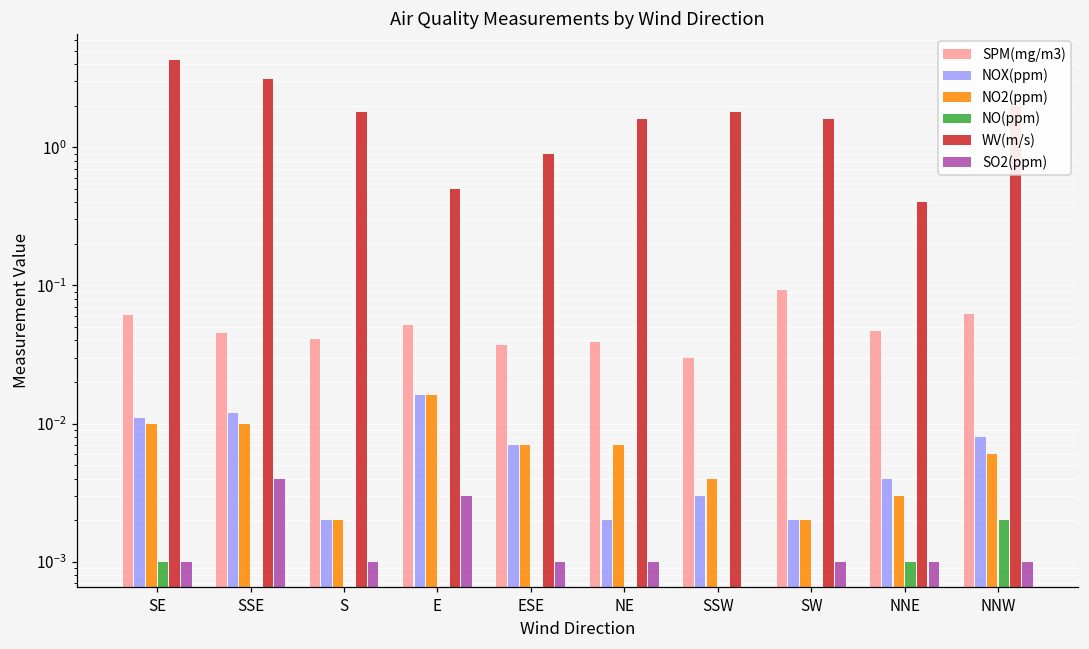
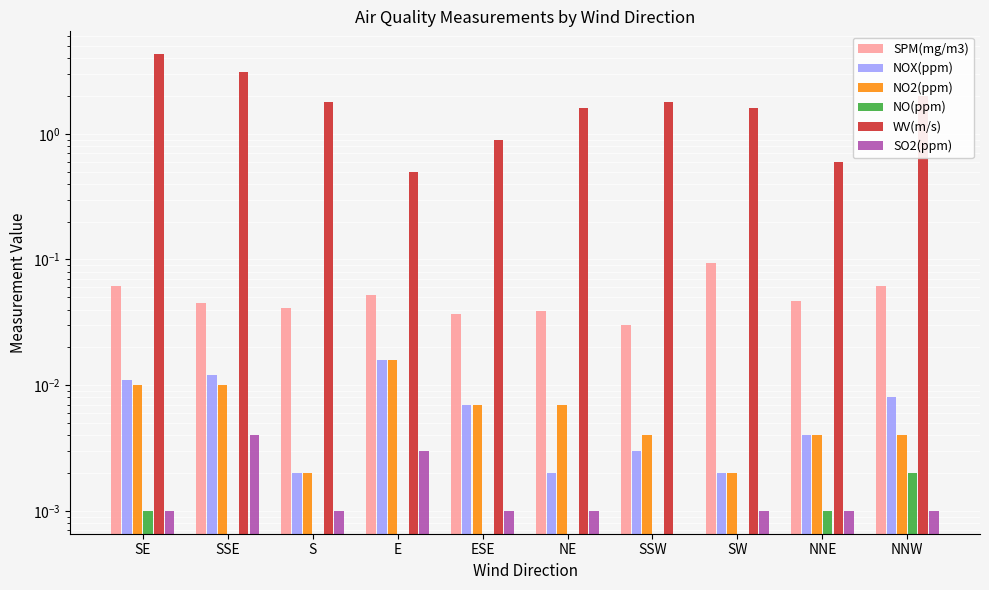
  {
    "SPM(mg/m3)": {
      "SE": 0.06,
      "SSE": 0.045,
      "S": 0.041,
      "E": 0.052,
      "ESE": 0.037,
      "NE": 0.039,
      "SSW": 0.030,
      "SW": 0.09,
      "NNE": 0.047,
      "NNW": 0.06
    },
    "NOX(ppm)": {
      "SE": 0.011,
      "SSE": 0.012,
      "S": 0.002,
      "E": 0.016,
      "ESE": 0.007,
      "NE": 0.002,
      "SSW": 0.003,
      "SW": 0.002,
      "NNE": 0.004,
      "NNW": 0.008
    },
    "NO2(ppm)": {
      "SE": 0.010,
      "SSE": 0.010,
      "S": 0.002,
      "E": 0.016,
      "ESE": 0.007,
      "NE": 0.007,
      "SSW": 0.004,
      "SW": 0.002,
-     "NNE": 0.003,
-     "NNW": 0.006
+     "NNE": 0.004,
+     "NNW": 0.004
    },
    "NO(ppm)": {
      "SE": 0.001,
      "NNE": 0.001,
      "NNW": 0.002
    },
    "WV(m/s)": {
      "SE": 4.3,
      "SSE": 3.1,
      "S": 1.8,
      "E": 0.5,
      "ESE": 0.9,
      "NE": 1.6,
      "SSW": 1.8,
      "SW": 1.6,
-     "NNE": 0.4
+     "NNE": 0.6
    },
    "SO2(ppm)": {
      "SE": 0.001,
      "SSE": 0.004,
      "S": 0.001,
      "E": 0.003,
      "ESE": 0.001,
      "NE": 0.001,
      "SW": 0.001,
      "NNE": 0.001,
      "NNW": 0.001
    }
  }
